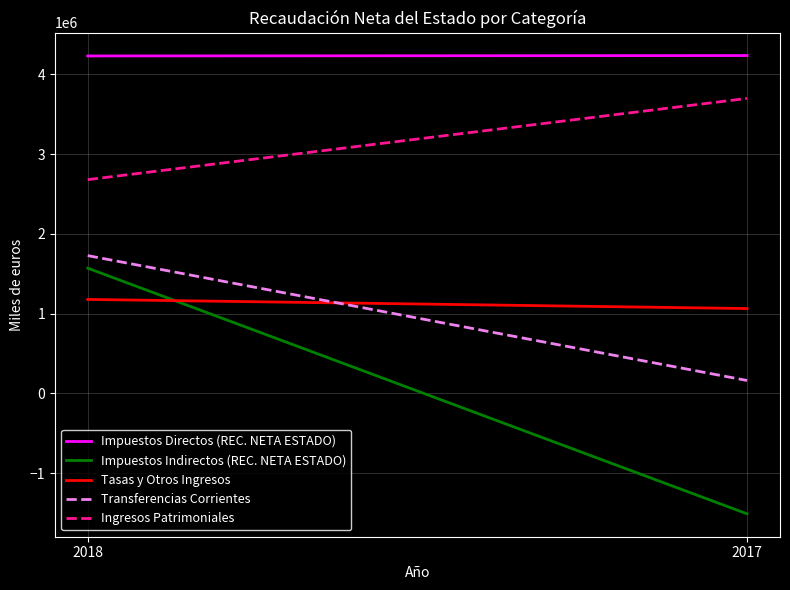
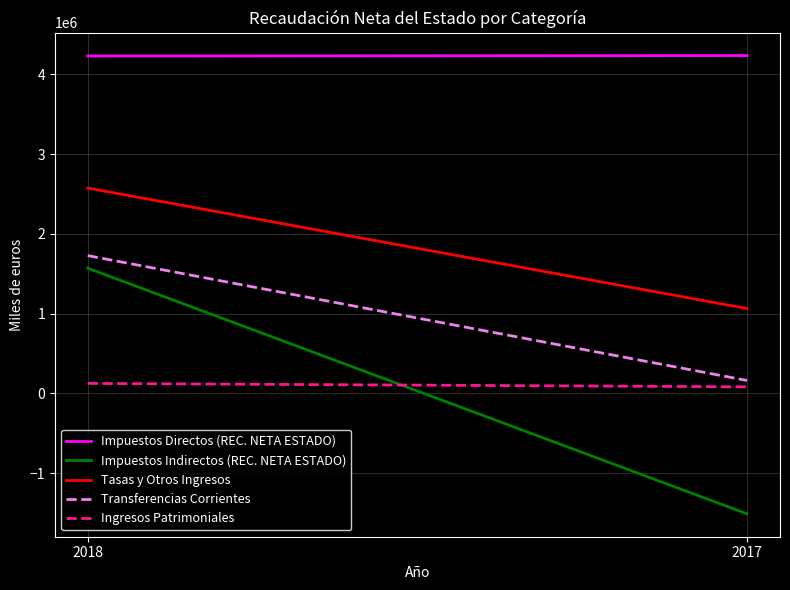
  {
    "Impuestos Directos (REC. NETA ESTADO)": {
      "2018": 4200000,
      "2017": 4200000
    },
    "Impuestos Indirectos (REC. NETA ESTADO)": {
      "2018": 1600000,
      "2017": -1500000
    },
    "Tasas y Otros Ingresos": {
-     "2018": 1200000,
+     "2018": 2600000,
      "2017": 1100000
    },
    "Transferencias Corrientes": {
      "2018": 1700000,
      "2017": 200000
    },
    "Ingresos Patrimoniales": {
-     "2018": 2700000,
-     "2017": 3700000
+     "2018": 100000,
+     "2017": 100000
    }
  }
